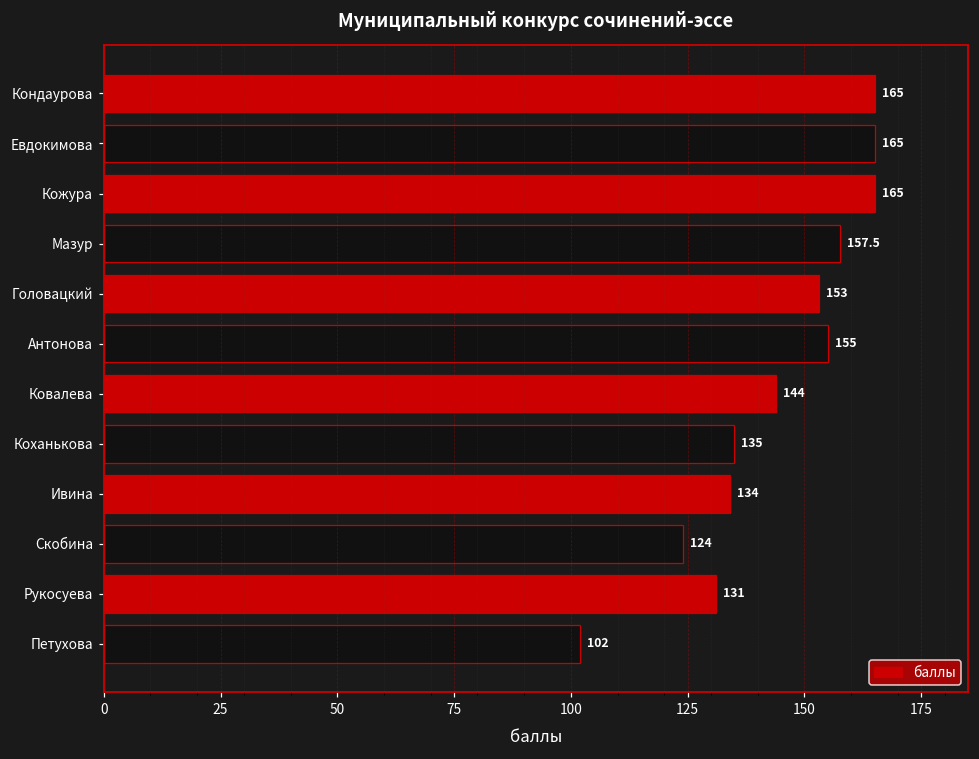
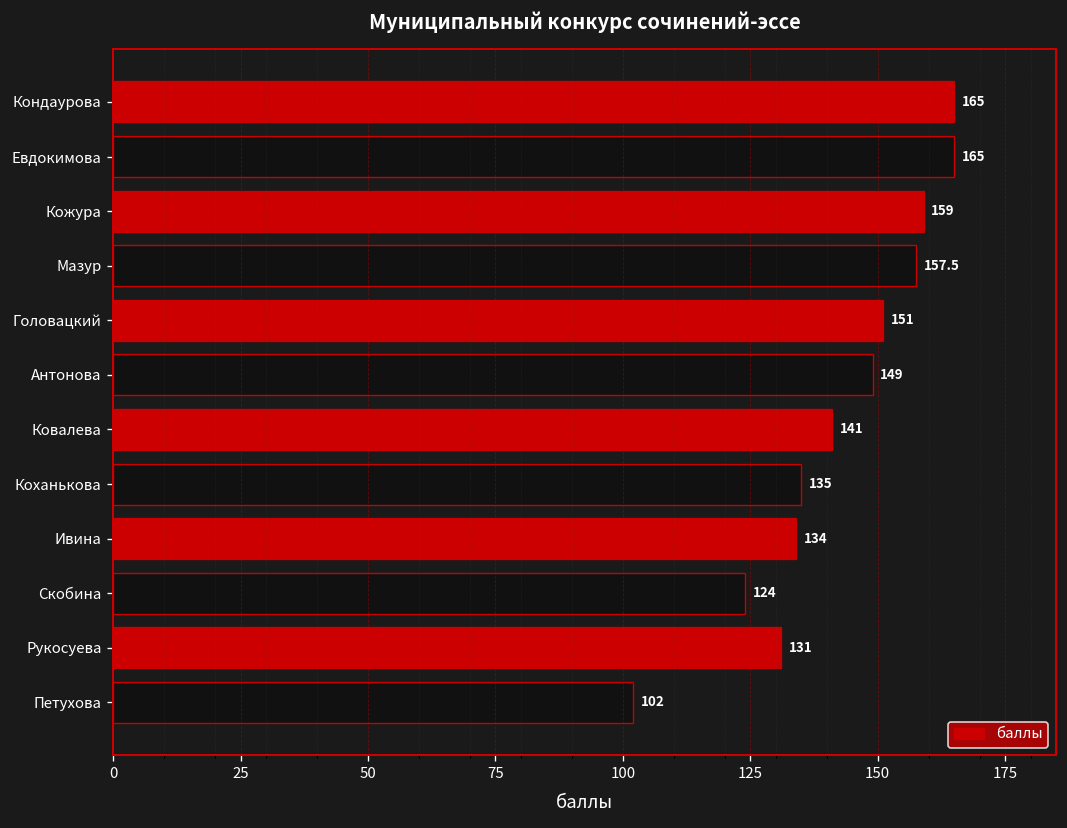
  {
    "Кондаурова": 165,
    "Евдокимова": 165,
-   "Кожура": 165,
+   "Кожура": 159,
    "Мазур": 157.5,
-   "Головацкий": 153,
-   "Антонова": 155,
-   "Ковалева": 144,
+   "Головацкий": 151,
+   "Антонова": 149,
+   "Ковалева": 141,
    "Коханькова": 135,
    "Ивина": 134,
    "Скобина": 124,
    "Рукосуева": 131,
    "Петухова": 102
  }
